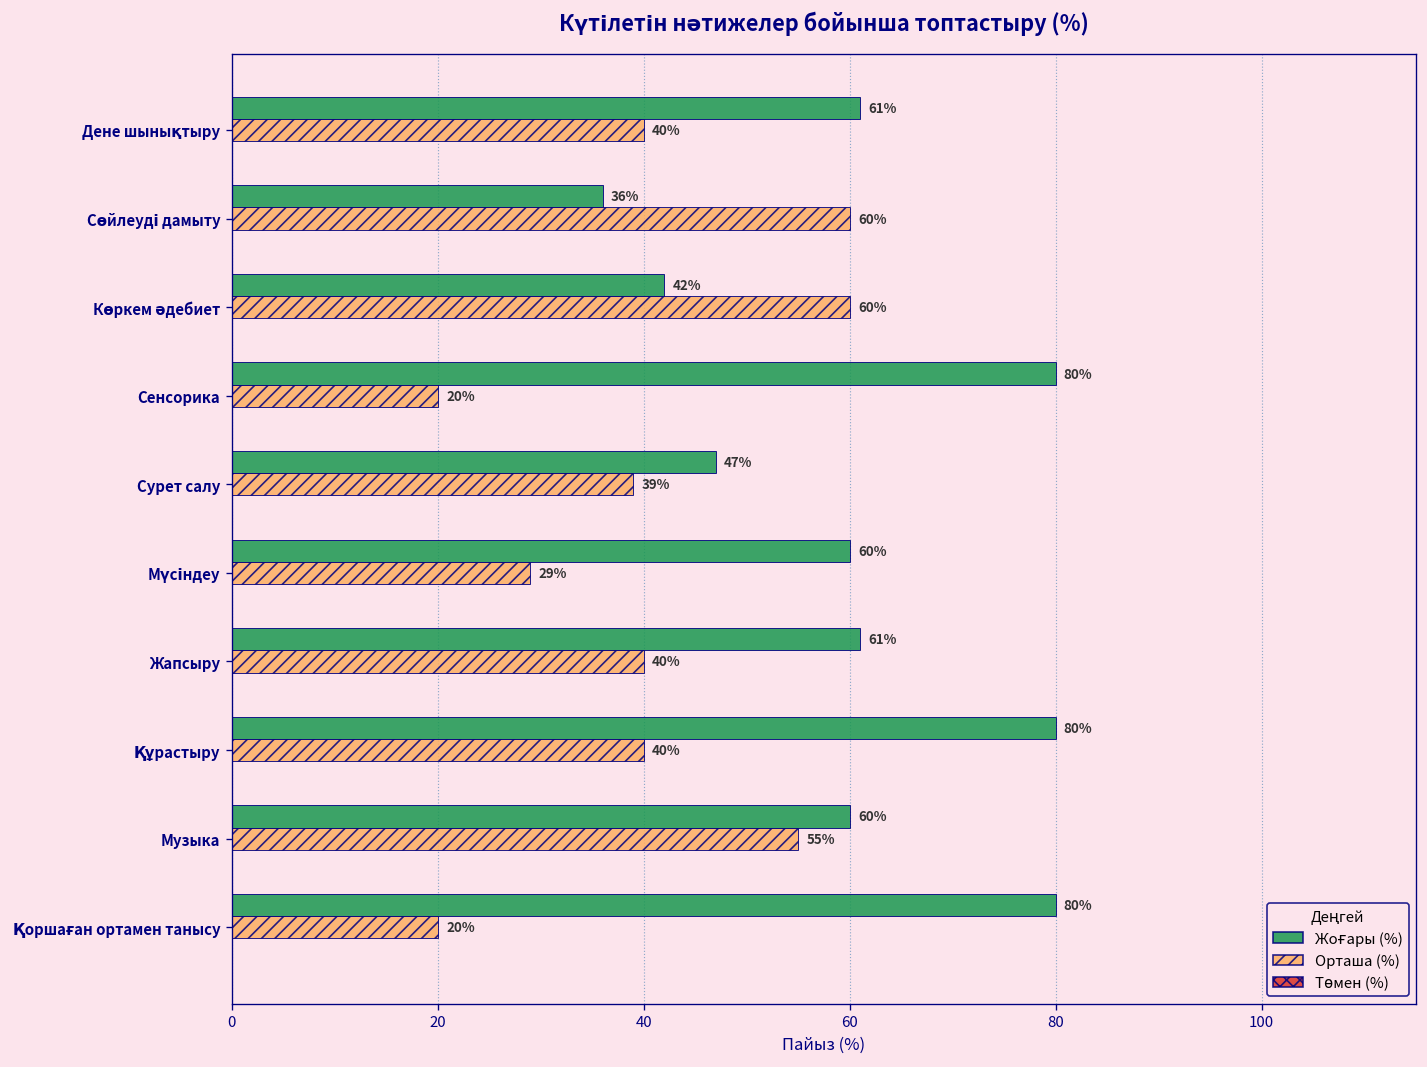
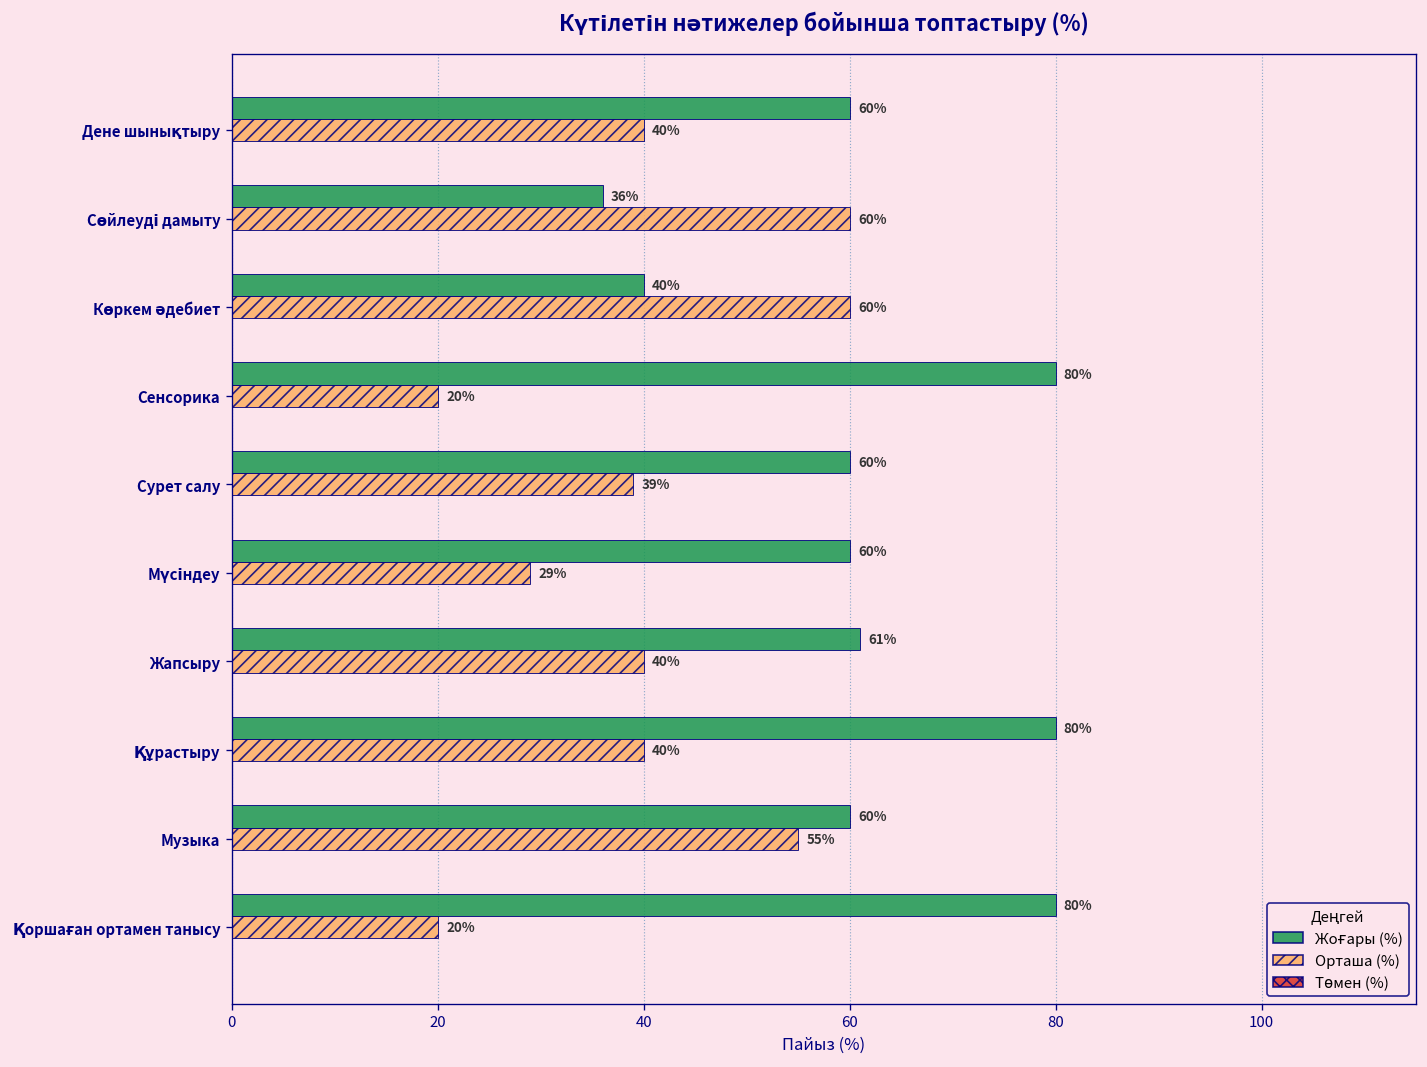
  {
    "Жоғары (%)": {
-     "Дене шынықтыру": "61%",
+     "Дене шынықтыру": "60%",
      "Сөйлеуді дамыту": "36%",
-     "Көркем әдебиет": "42%",
+     "Көркем әдебиет": "40%",
      "Сенсорика": "80%",
-     "Сурет салу": "47%",
+     "Сурет салу": "60%",
      "Мүсіндеу": "60%",
      "Жапсыру": "61%",
      "Құрастыру": "80%",
      "Музыка": "60%",
      "Қоршаған ортамен танысу": "80%"
    },
    "Орташа (%)": {
      "Дене шынықтыру": "40%",
      "Сөйлеуді дамыту": "60%",
      "Көркем әдебиет": "60%",
      "Сенсорика": "20%",
      "Сурет салу": "39%",
      "Мүсіндеу": "29%",
      "Жапсыру": "40%",
      "Құрастыру": "40%",
      "Музыка": "55%",
      "Қоршаған ортамен танысу": "20%"
    },
    "Төмен (%)": {
      "Дене шынықтыру": "0",
      "Сөйлеуді дамыту": "0",
      "Көркем әдебиет": "0",
      "Сенсорика": "0",
      "Сурет салу": "0",
      "Мүсіндеу": "0",
      "Жапсыру": "0",
      "Құрастыру": "0",
      "Музыка": "0",
      "Қоршаған ортамен танысу": "0"
    }
  }
